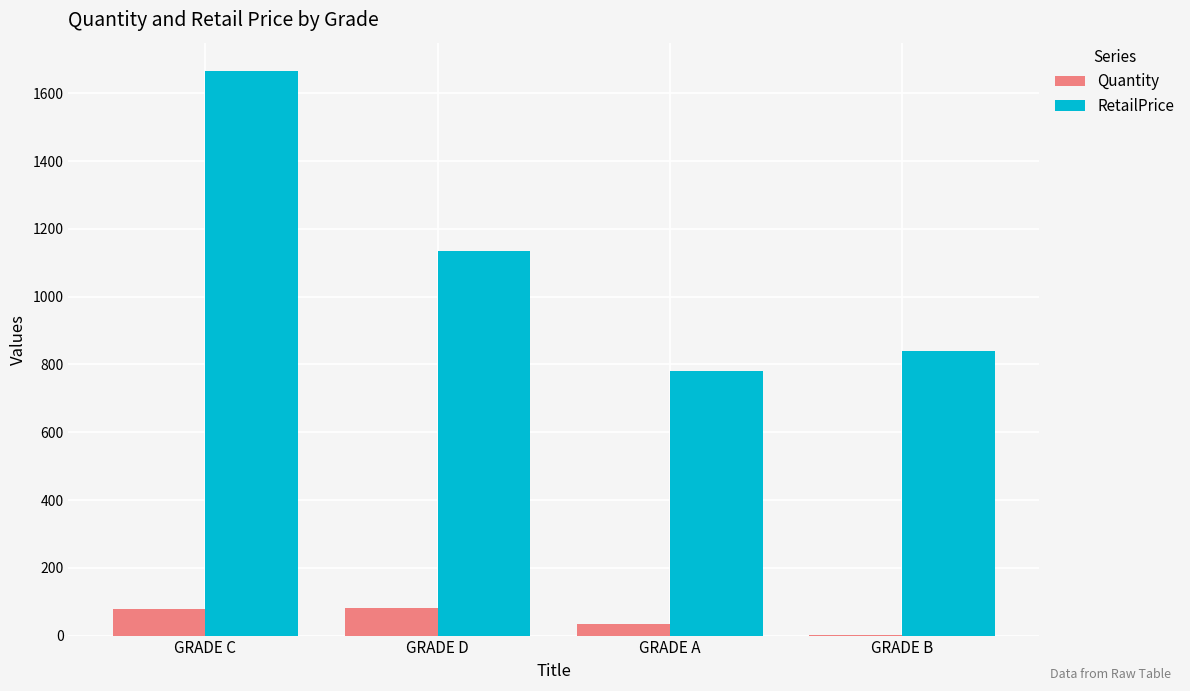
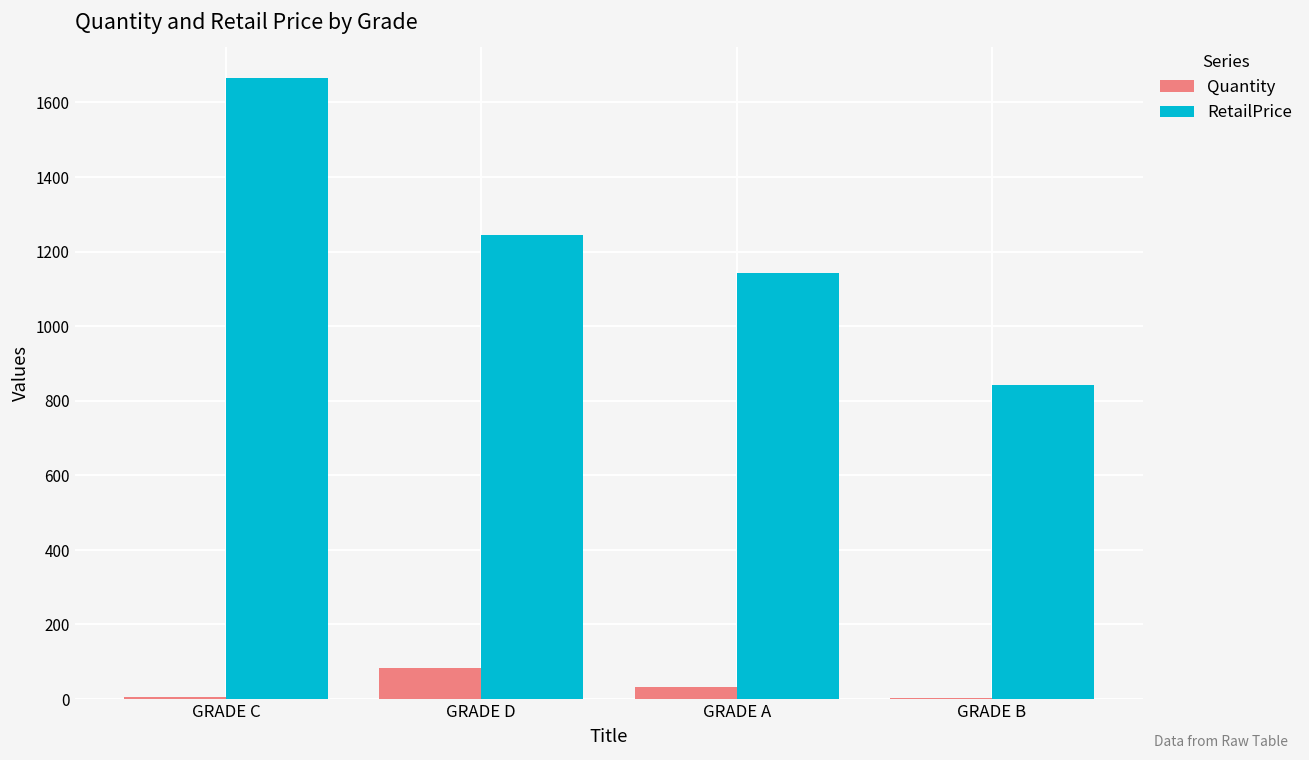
  {
    "Quantity": {
-     "GRADE C": 80,
+     "GRADE C": 10,
      "GRADE D": 80,
      "GRADE A": 30
    },
    "RetailPrice": {
      "GRADE C": 1670,
-     "GRADE D": 1140,
-     "GRADE A": 780,
+     "GRADE D": 1240,
+     "GRADE A": 1140,
      "GRADE B": 840
    }
  }
